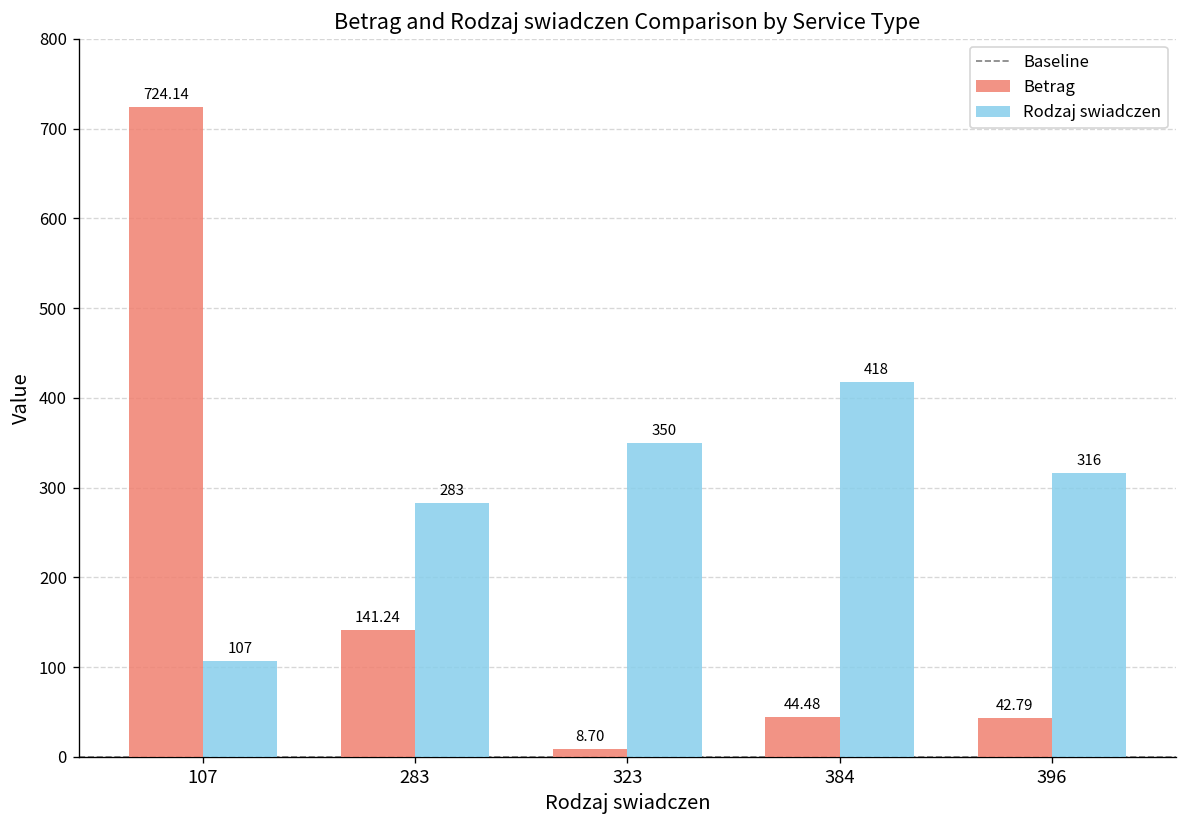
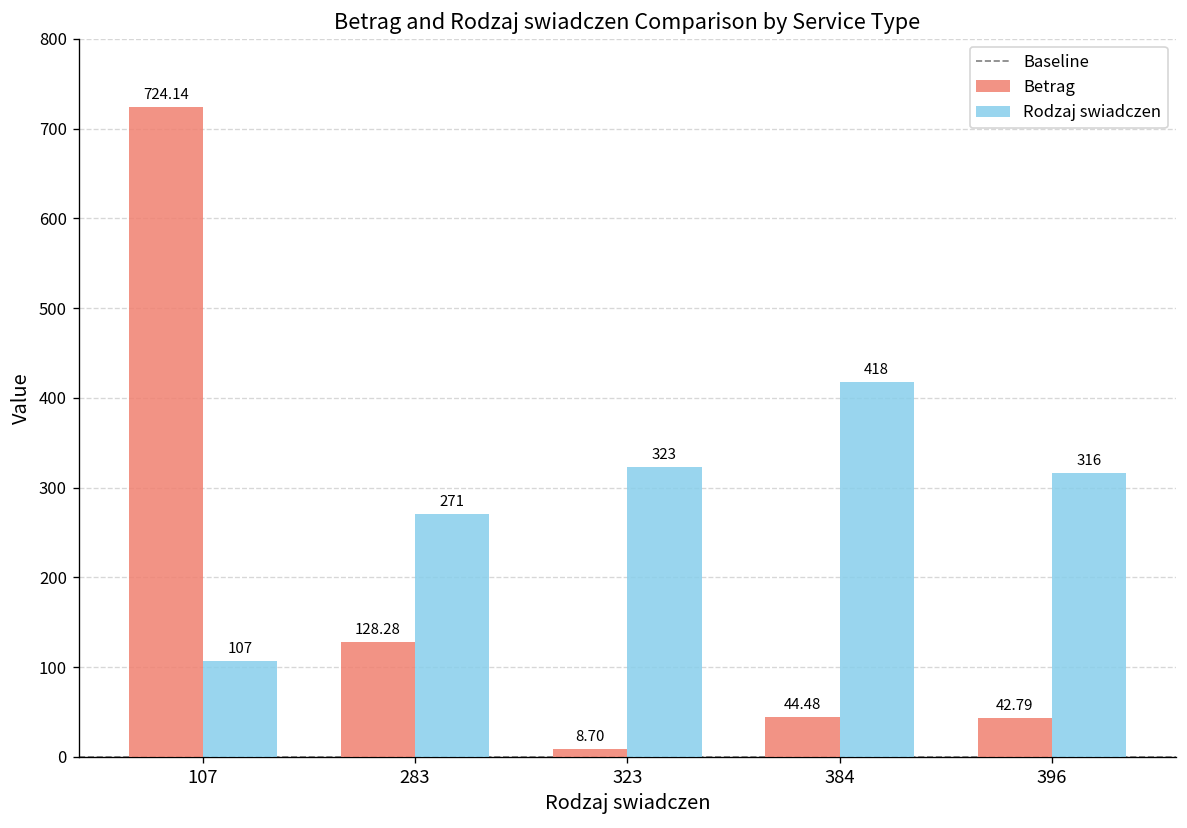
  {
    "Betrag": {
      "107": 724.14,
-     "283": 141.24,
+     "283": 128.28,
      "323": 8.70,
      "384": 44.48,
      "396": 42.79
    },
    "Rodzaj swiadczen": {
      "107": 107,
-     "283": 283,
-     "323": 350,
+     "283": 271,
+     "323": 323,
      "384": 418,
      "396": 316
    }
  }
